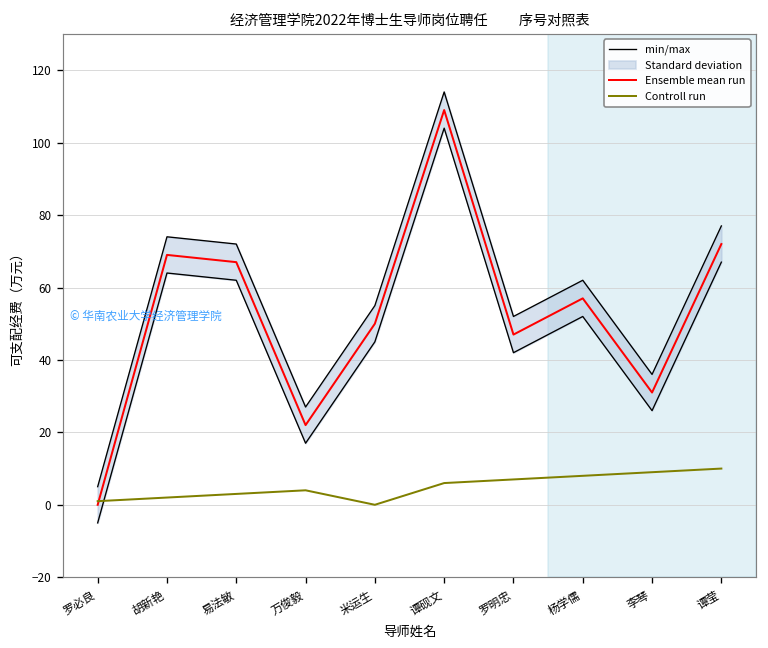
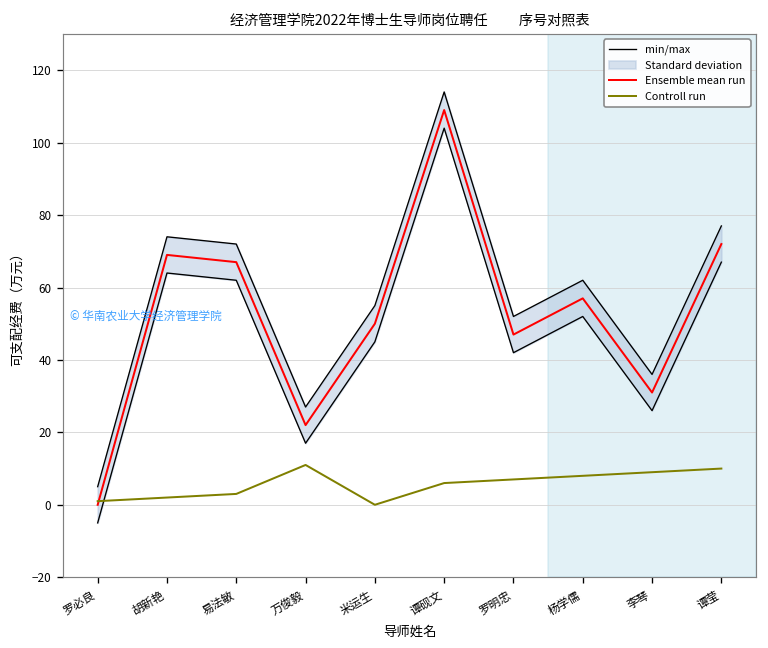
  {
    "Standard deviation": {
      "罗必良": 5,
      "胡新艳": 74,
      "易法敏": 72,
      "万俊毅": 27,
      "米运生": 55,
      "谭砚文": 114,
      "罗明忠": 52,
      "杨学儒": 62,
      "李琴": 36,
      "谭莹": 77
    },
    "Ensemble mean run": {
      "罗必良": 0,
      "胡新艳": 69,
      "易法敏": 67,
      "万俊毅": 22,
      "米运生": 50,
      "谭砚文": 109,
      "罗明忠": 47,
      "杨学儒": 57,
      "李琴": 31,
      "谭莹": 72
    },
    "Controll run": {
      "罗必良": 1,
      "胡新艳": 2,
      "易法敏": 3,
-     "万俊毅": 4,
+     "万俊毅": 11,
      "米运生": 0,
      "谭砚文": 6,
      "罗明忠": 7,
      "杨学儒": 8,
      "李琴": 9,
      "谭莹": 10
    }
  }
